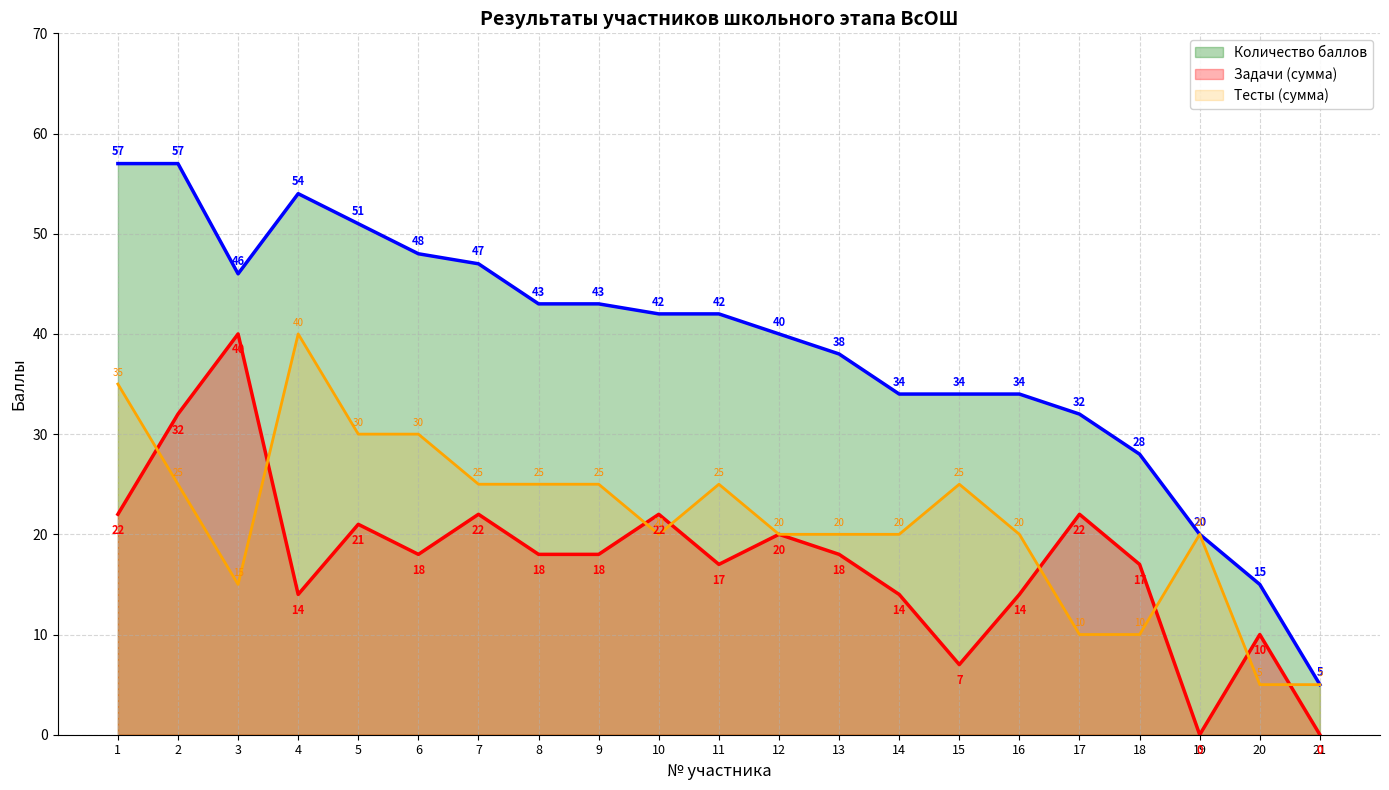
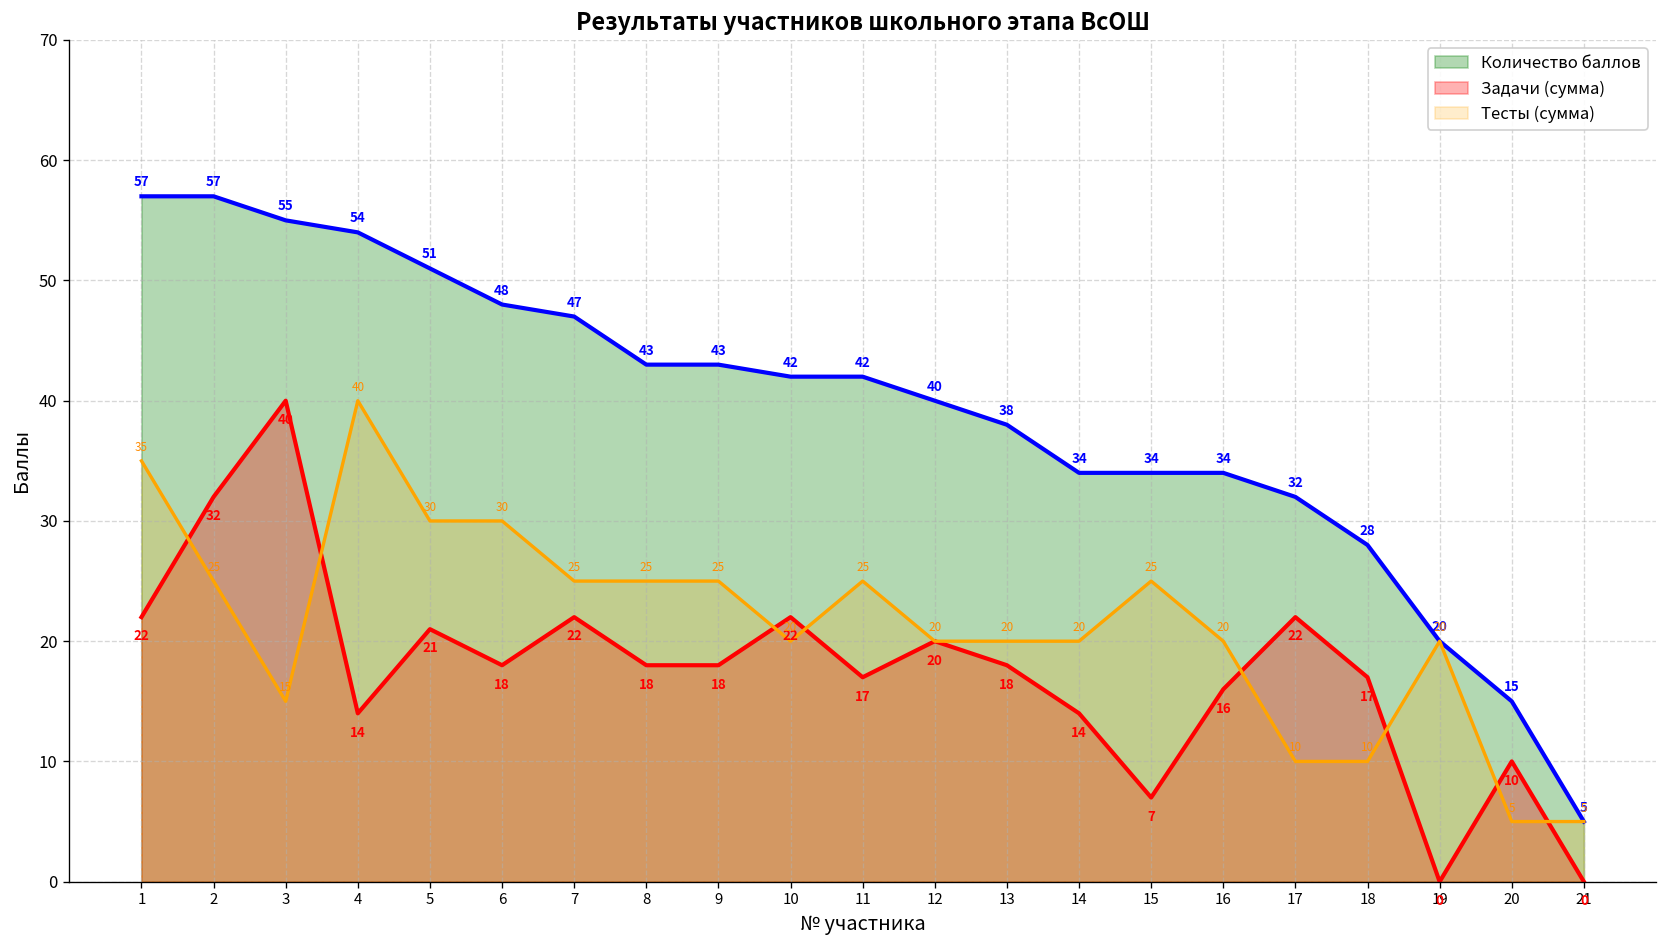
  {
    "Количество баллов": {
      "1": 57,
      "2": 57,
-     "3": 46,
+     "3": 55,
      "4": 54,
      "5": 51,
      "6": 48,
      "7": 47,
      "8": 43,
      "9": 43,
      "10": 42,
      "11": 42,
      "12": 40,
      "13": 38,
      "14": 34,
      "15": 34,
      "16": 34,
      "17": 32,
      "18": 28,
      "20": 15
    },
    "Задачи (сумма)": {
      "1": 22,
      "2": 32,
      "3": 40,
      "4": 14,
      "5": 21,
      "6": 18,
      "7": 22,
      "8": 18,
      "9": 18,
      "11": 17,
      "13": 18,
      "14": 14,
      "15": 7,
-     "16": 14,
+     "16": 16,
      "17": 22,
      "18": 17,
      "19": 0,
      "20": 10,
      "21": 0
    },
    "Тесты (сумма)": {
      "1": 35,
      "2": 25,
      "3": 15,
      "4": 40,
      "5": 30,
      "6": 30,
      "7": 25,
      "8": 25,
      "9": 25,
      "11": 25,
      "13": 20,
      "14": 20,
      "15": 25,
      "16": 20,
      "17": 10,
      "18": 10,
      "20": 5
    }
  }
